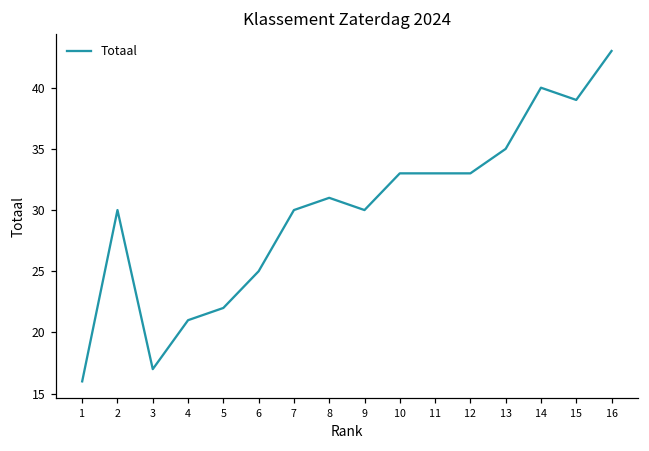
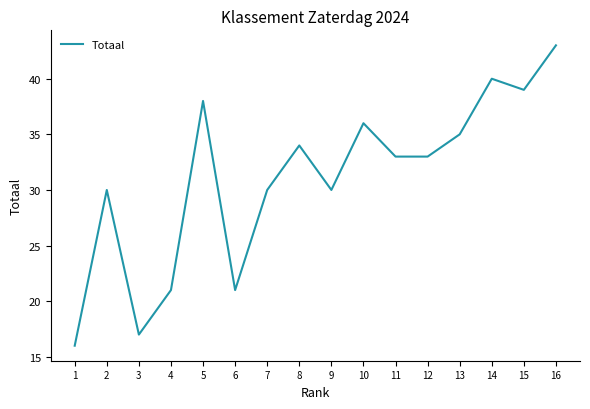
  {
    "1": 16,
    "2": 30,
    "3": 17,
    "4": 21,
-   "5": 22,
-   "6": 25,
+   "5": 38,
+   "6": 21,
    "7": 30,
-   "8": 31,
+   "8": 34,
    "9": 30,
-   "10": 33,
+   "10": 36,
    "11": 33,
    "12": 33,
    "13": 35,
    "14": 40,
    "15": 39,
    "16": 43
  }
